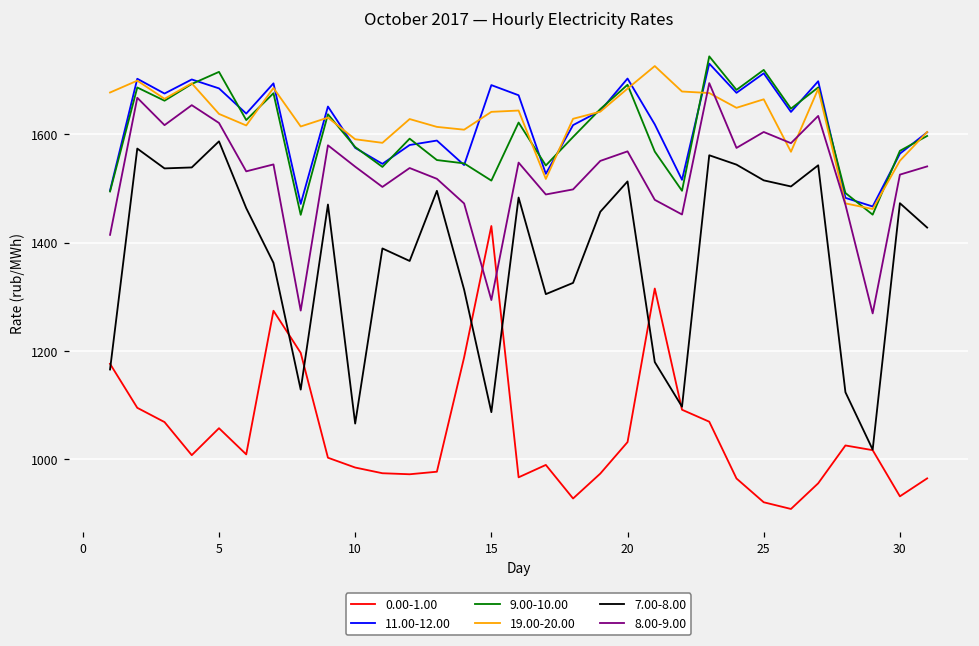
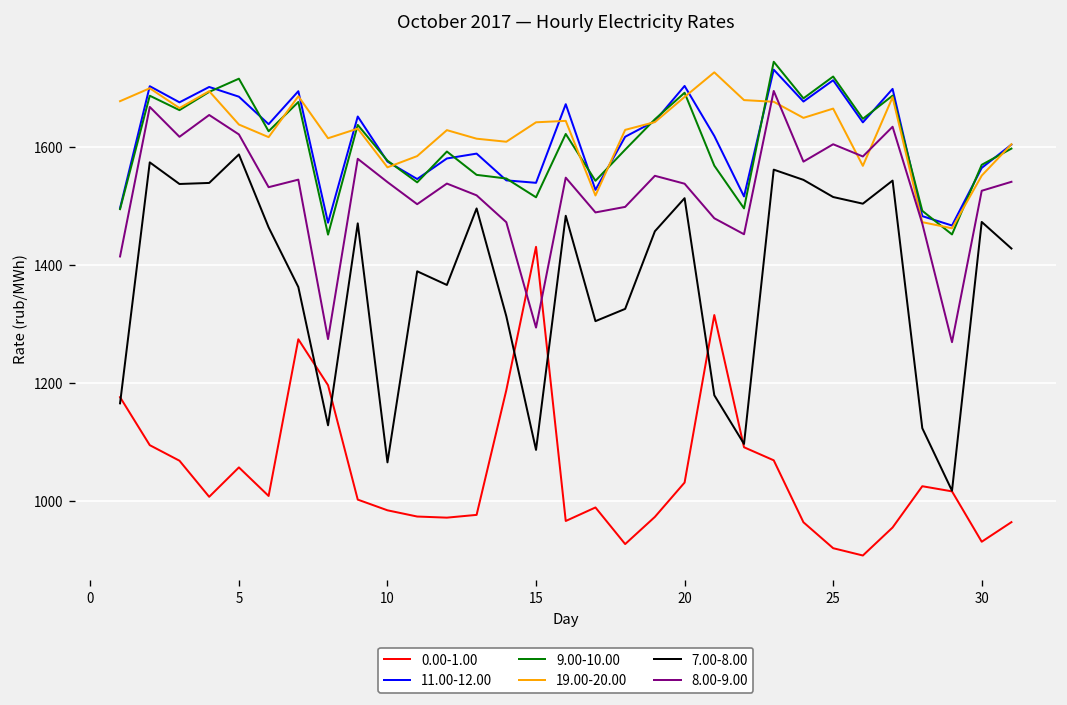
  {
    "0.00-1.00": {
      "5": 1060,
      "10": 980,
      "15": 1430,
      "20": 1030,
      "25": 920,
      "30": 930
    },
    "11.00-12.00": {
      "5": 1680,
-     "15": 1690,
+     "15": 1540,
      "20": 1700,
      "25": 1710
    },
    "9.00-10.00": {
      "5": 1720,
      "15": 1510,
      "20": 1690,
      "25": 1720
    },
    "19.00-20.00": {
      "5": 1640,
-     "10": 1590,
+     "10": 1570,
      "15": 1640,
      "20": 1680,
      "25": 1660,
      "30": 1550
    },
    "7.00-8.00": {
      "5": 1590,
      "10": 1070,
      "15": 1090,
      "20": 1510,
      "25": 1510,
      "30": 1470
    },
    "8.00-9.00": {
      "5": 1620,
      "10": 1540,
      "15": 1290,
-     "20": 1570,
+     "20": 1540,
      "25": 1600,
      "30": 1530
    }
  }
